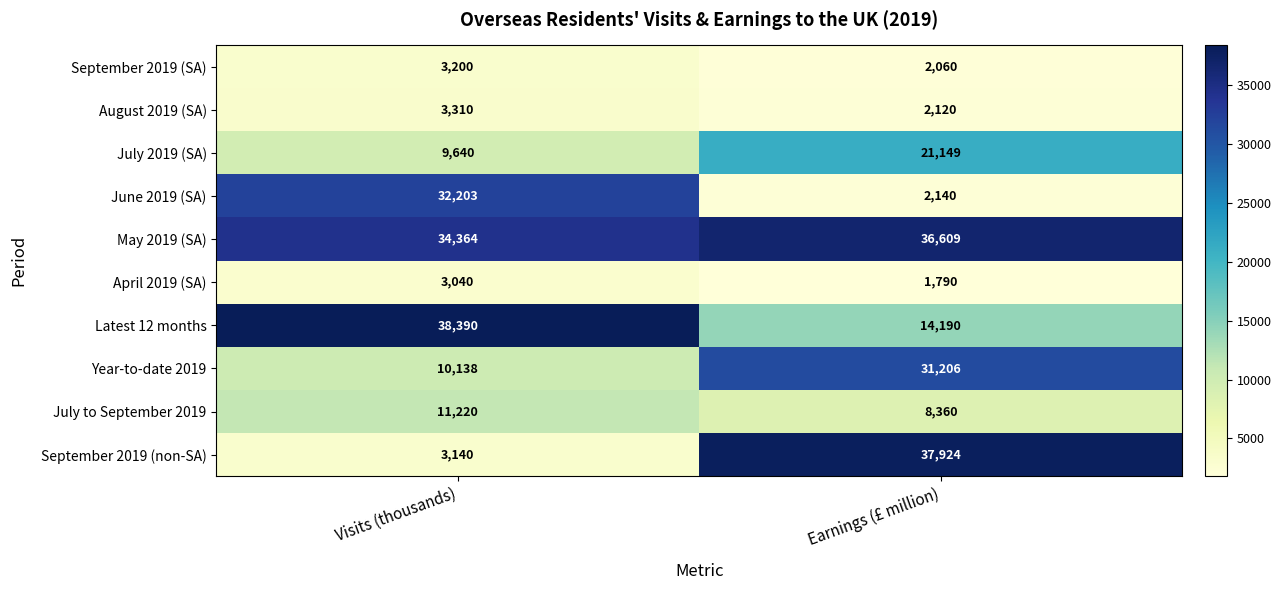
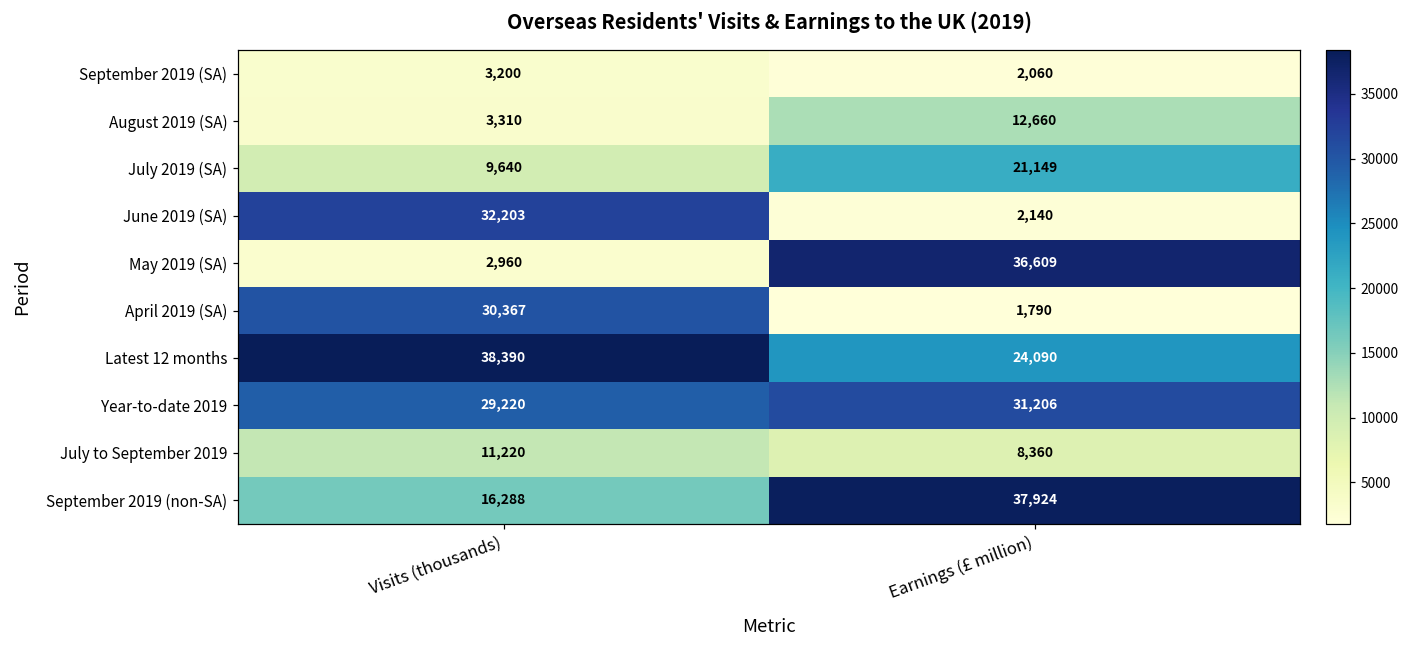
  {
    "September 2019 (SA)": {
      "Visits (thousands)": "3,200",
      "Earnings (£ million)": "2,060"
    },
    "August 2019 (SA)": {
      "Visits (thousands)": "3,310",
-     "Earnings (£ million)": "2,120"
+     "Earnings (£ million)": "12,660"
    },
    "July 2019 (SA)": {
      "Visits (thousands)": "9,640",
      "Earnings (£ million)": "21,149"
    },
    "June 2019 (SA)": {
      "Visits (thousands)": "32,203",
      "Earnings (£ million)": "2,140"
    },
    "May 2019 (SA)": {
-     "Visits (thousands)": "34,364",
+     "Visits (thousands)": "2,960",
      "Earnings (£ million)": "36,609"
    },
    "April 2019 (SA)": {
-     "Visits (thousands)": "3,040",
+     "Visits (thousands)": "30,367",
      "Earnings (£ million)": "1,790"
    },
    "Latest 12 months": {
      "Visits (thousands)": "38,390",
-     "Earnings (£ million)": "14,190"
+     "Earnings (£ million)": "24,090"
    },
    "Year-to-date 2019": {
-     "Visits (thousands)": "10,138",
+     "Visits (thousands)": "29,220",
      "Earnings (£ million)": "31,206"
    },
    "July to September 2019": {
      "Visits (thousands)": "11,220",
      "Earnings (£ million)": "8,360"
    },
    "September 2019 (non-SA)": {
-     "Visits (thousands)": "3,140",
+     "Visits (thousands)": "16,288",
      "Earnings (£ million)": "37,924"
    }
  }
